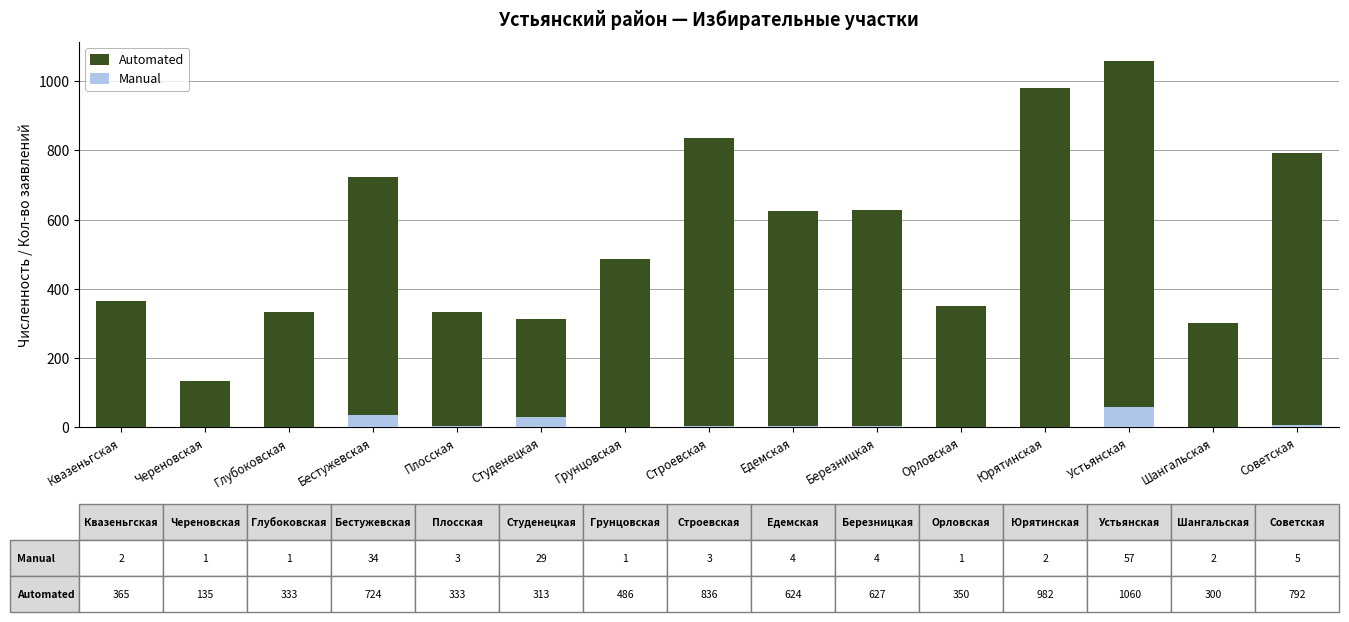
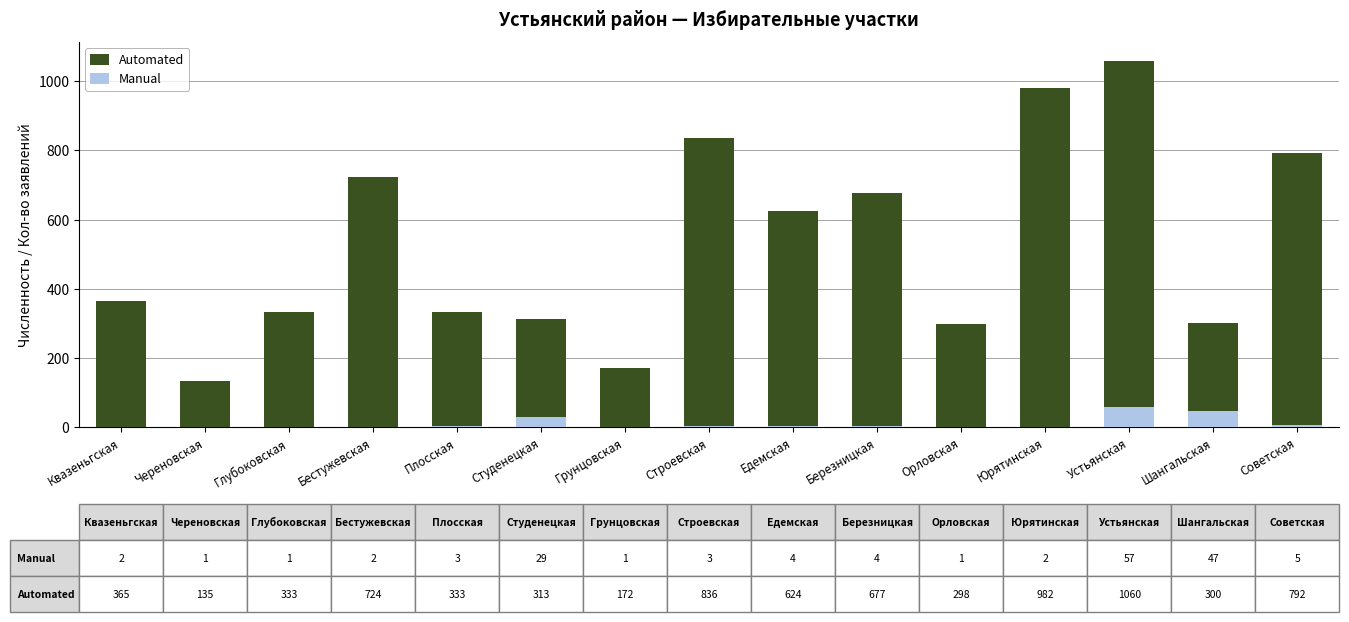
  {
    "Automated": {
-     "Грунцовская": 486,
-     "Березницкая": 627,
-     "Орловская": 350
+     "Грунцовская": 172,
+     "Березницкая": 677,
+     "Орловская": 298
    },
    "Manual": {
-     "Бестужевская": 34,
-     "Шангальская": 2
+     "Бестужевская": 2,
+     "Шангальская": 47
    }
  }
